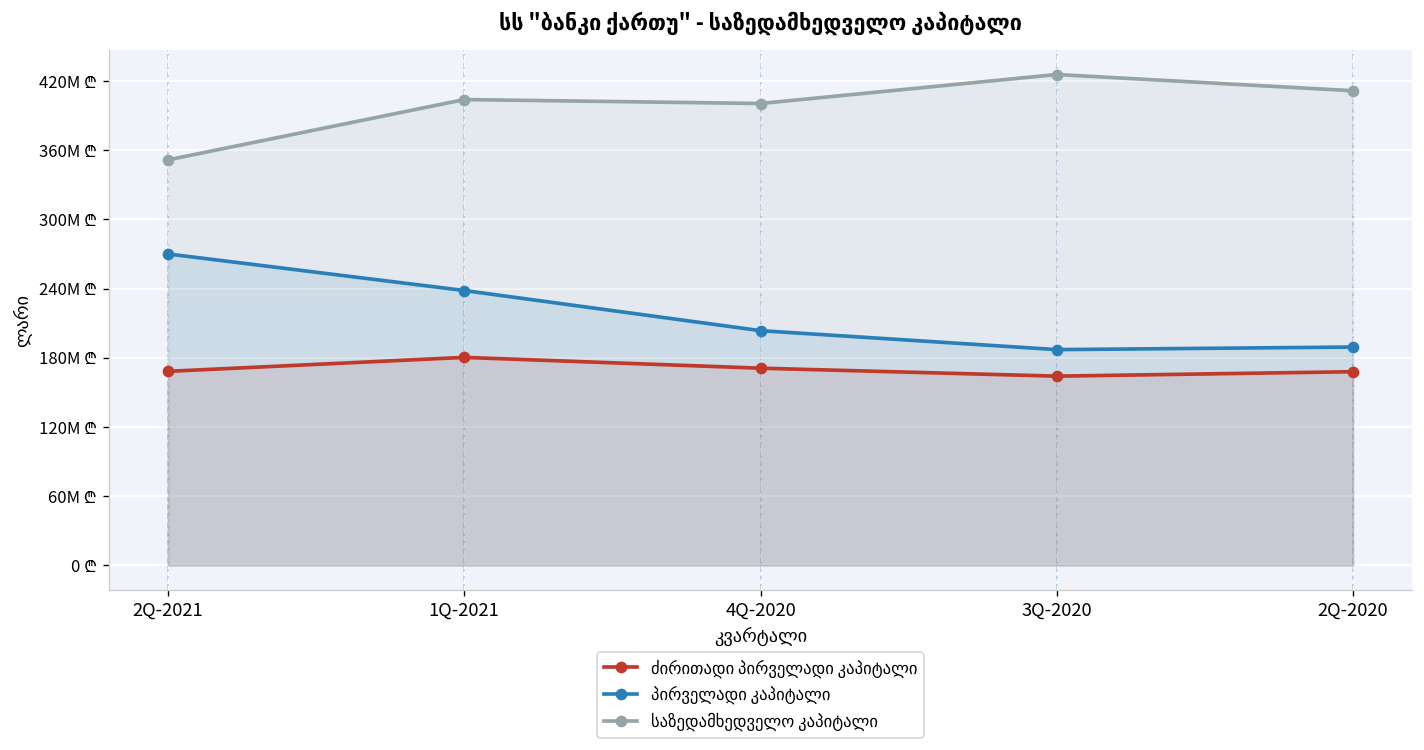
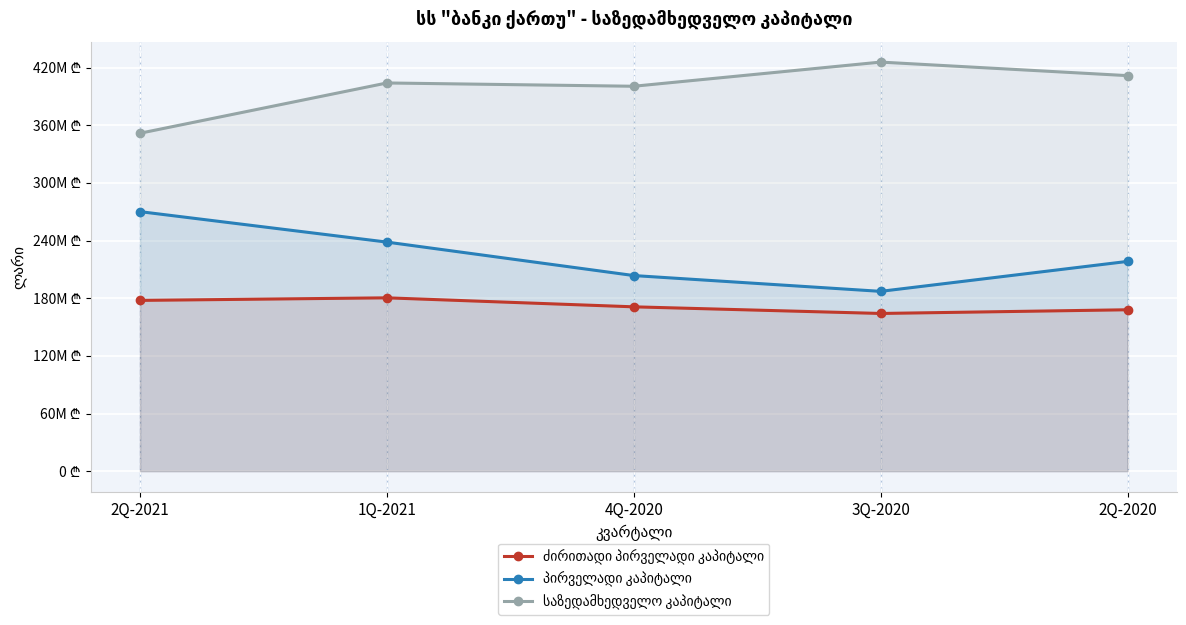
  {
    "ძირითადი პირველადი კაპიტალი": {
-     "2Q-2021": "170M ₾",
+     "2Q-2021": "180M ₾",
      "1Q-2021": "180M ₾",
      "4Q-2020": "170M ₾",
      "3Q-2020": "160M ₾",
      "2Q-2020": "170M ₾"
    },
    "პირველადი კაპიტალი": {
      "2Q-2021": "270M ₾",
      "1Q-2021": "240M ₾",
      "4Q-2020": "200M ₾",
      "3Q-2020": "190M ₾",
-     "2Q-2020": "190M ₾"
+     "2Q-2020": "220M ₾"
    },
    "საზედამხედველო კაპიტალი": {
      "2Q-2021": "350M ₾",
      "1Q-2021": "400M ₾",
      "4Q-2020": "400M ₾",
      "3Q-2020": "430M ₾",
      "2Q-2020": "410M ₾"
    }
  }
